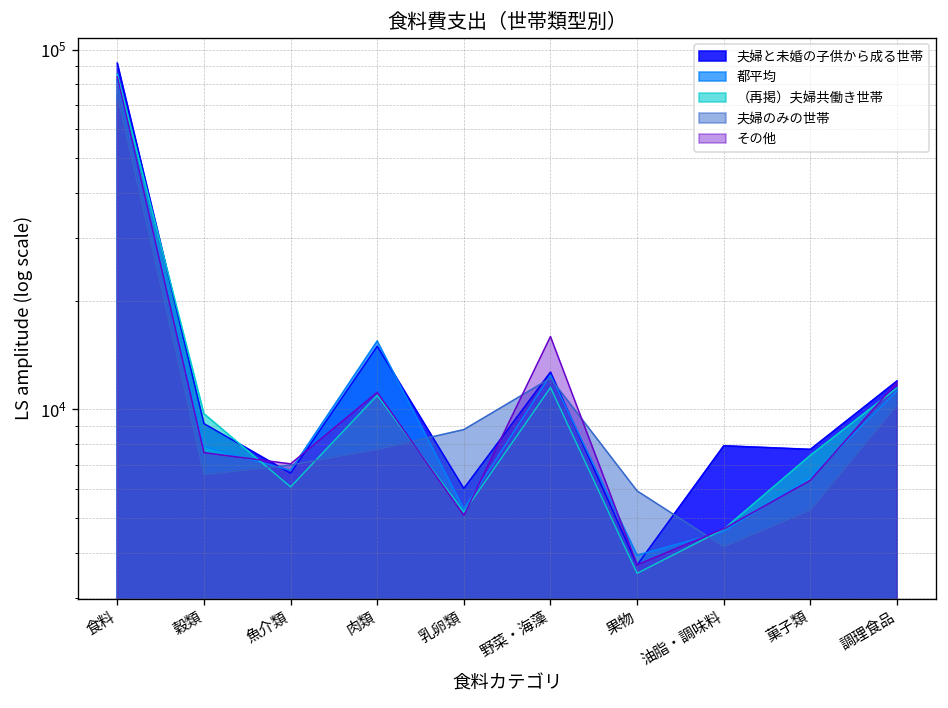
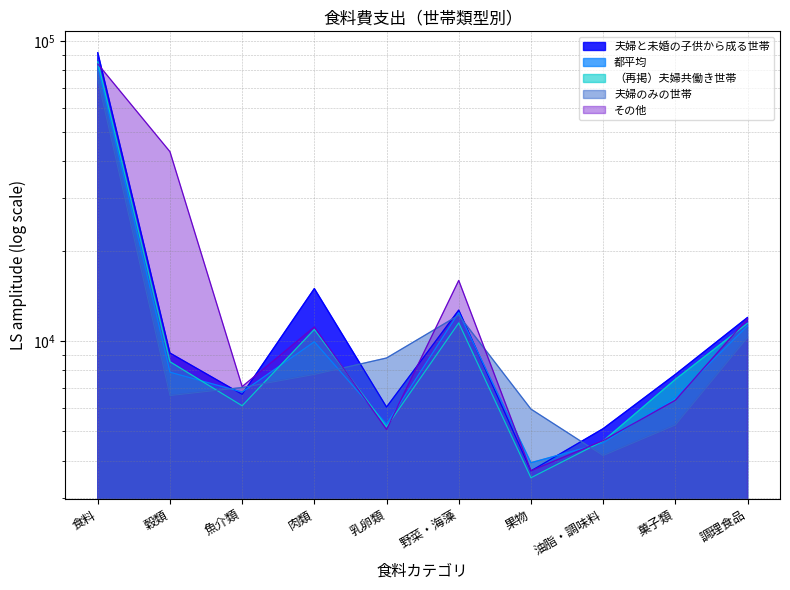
  {
    "夫婦と未婚の子供から成る世帯": {
      "食料": 92000,
      "穀類": 9100,
      "肉類": 15000,
      "乳卵類": 6000,
-     "油脂・調味料": 7900,
+     "油脂・調味料": 5100,
      "菓子類": 7700
    },
    "都平均": {
      "穀類": 7900,
-     "肉類": 15000,
+     "肉類": 10000,
      "乳卵類": 5300,
      "果物": 3900,
      "菓子類": 6500,
      "調理食品": 11300
    },
    "（再掲）夫婦共働き世帯": {
-     "穀類": 9700,
+     "穀類": 8500,
      "魚介類": 6100,
      "乳卵類": 5200,
      "野菜・海藻": 11500,
      "果物": 3500,
      "菓子類": 7500,
      "調理食品": 11500
    },
    "夫婦のみの世帯": {
      "食料": 75000,
      "穀類": 6600,
      "肉類": 7700,
      "乳卵類": 8800,
      "野菜・海藻": 12200,
      "果物": 5900,
      "油脂・調味料": 4200,
      "菓子類": 5300,
      "調理食品": 10300
    },
    "その他": {
-     "穀類": 7600,
+     "穀類": 43000,
      "乳卵類": 5100,
      "野菜・海藻": 16000,
      "菓子類": 6400
    }
  }
